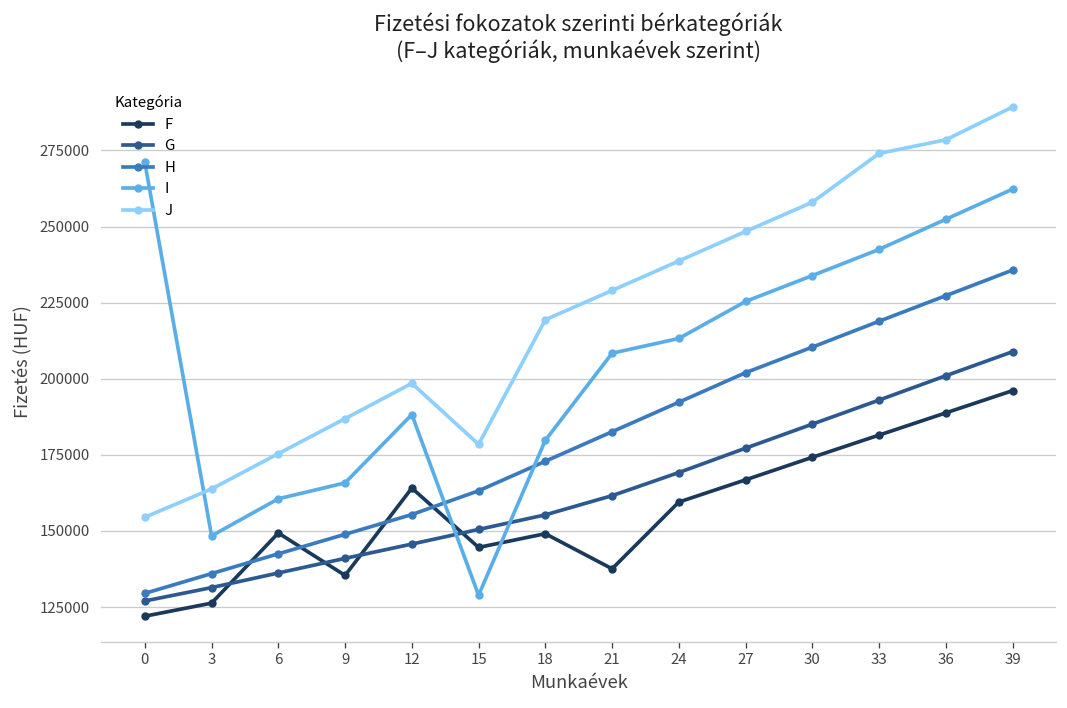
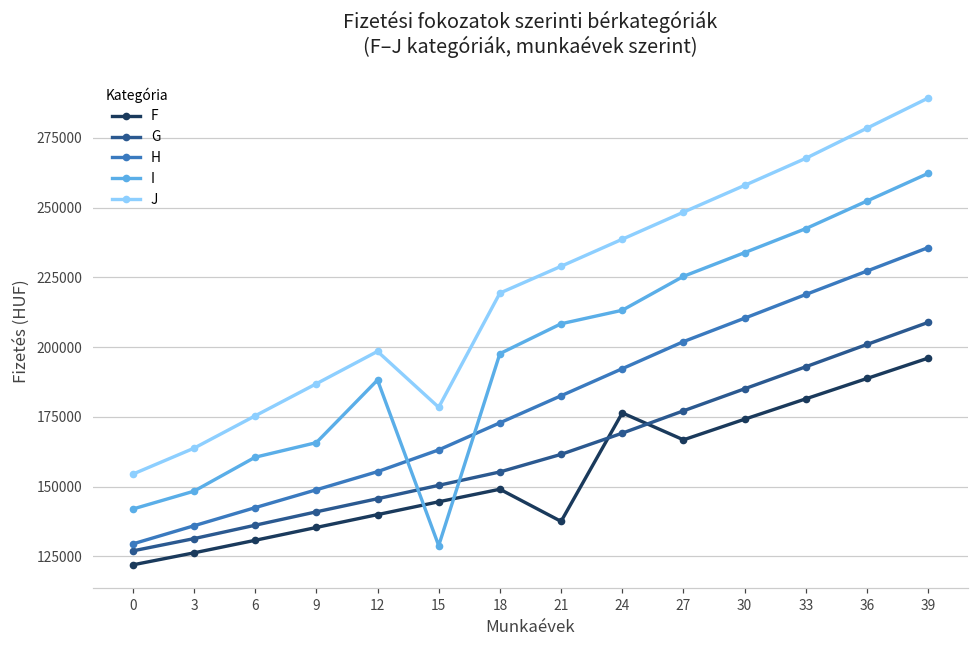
  {
    "F": {
      "0": 122000,
      "3": 126000,
-     "6": 149000,
+     "6": 131000,
      "9": 135000,
-     "12": 164000,
+     "12": 140000,
      "15": 145000,
      "18": 149000,
      "21": 138000,
-     "24": 160000,
+     "24": 176000,
      "27": 167000,
      "30": 174000,
      "33": 182000,
      "36": 189000,
      "39": 196000
    },
    "I": {
-     "0": 271000,
+     "0": 142000,
      "3": 148000,
      "6": 161000,
      "9": 166000,
      "12": 188000,
      "15": 129000,
-     "18": 180000,
+     "18": 198000,
      "21": 208000,
      "24": 213000,
      "27": 225000,
      "30": 234000,
      "33": 243000,
      "36": 252000,
      "39": 262000
    },
    "J": {
      "0": 155000,
      "3": 164000,
      "6": 175000,
      "9": 187000,
      "12": 199000,
      "15": 178000,
      "18": 219000,
      "21": 229000,
      "24": 239000,
      "27": 248000,
      "30": 258000,
-     "33": 274000,
+     "33": 268000,
      "36": 279000,
      "39": 289000
    }
  }
